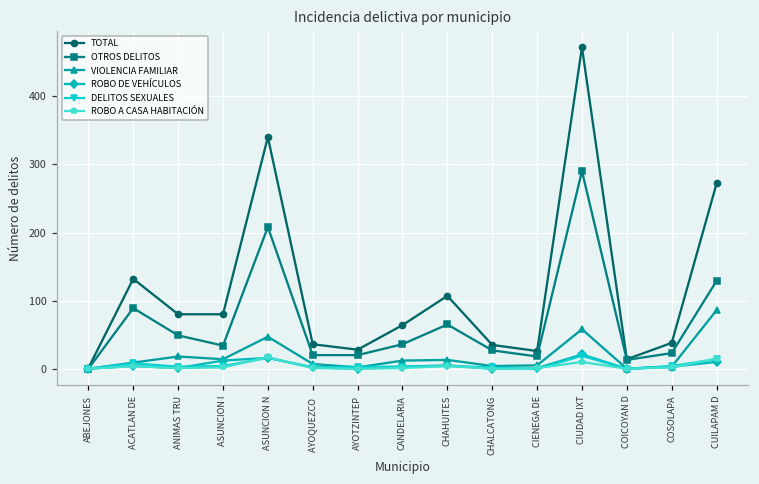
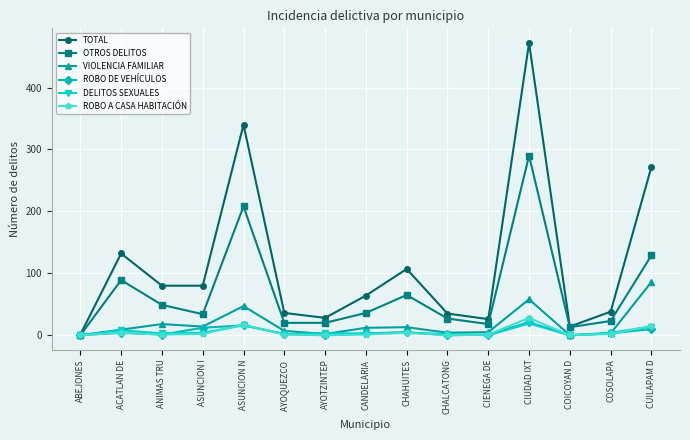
  {
    "ROBO A CASA HABITACIÓN": {
-     "CIUDAD IXT": 10
+     "CIUDAD IXT": 30
    }
  }
